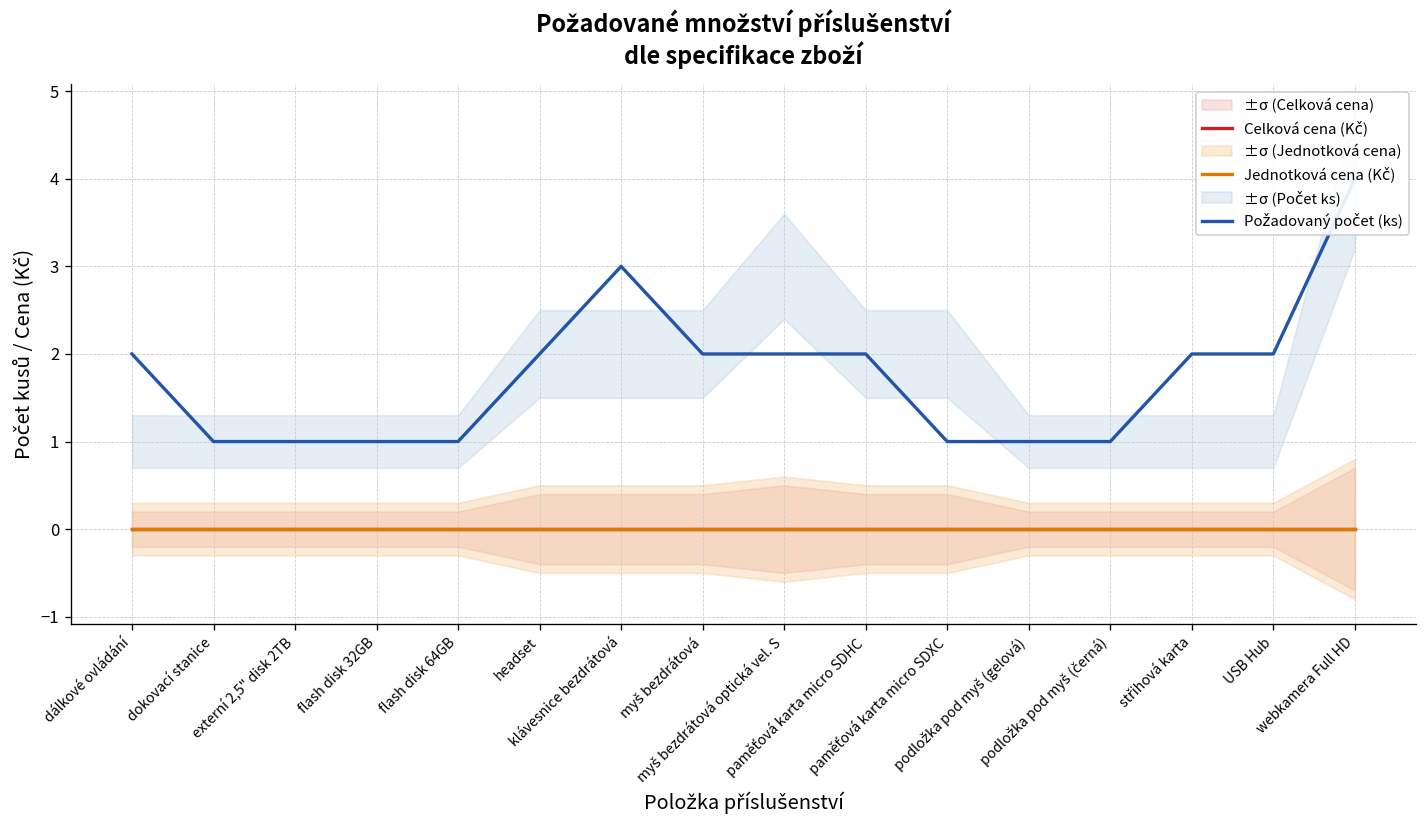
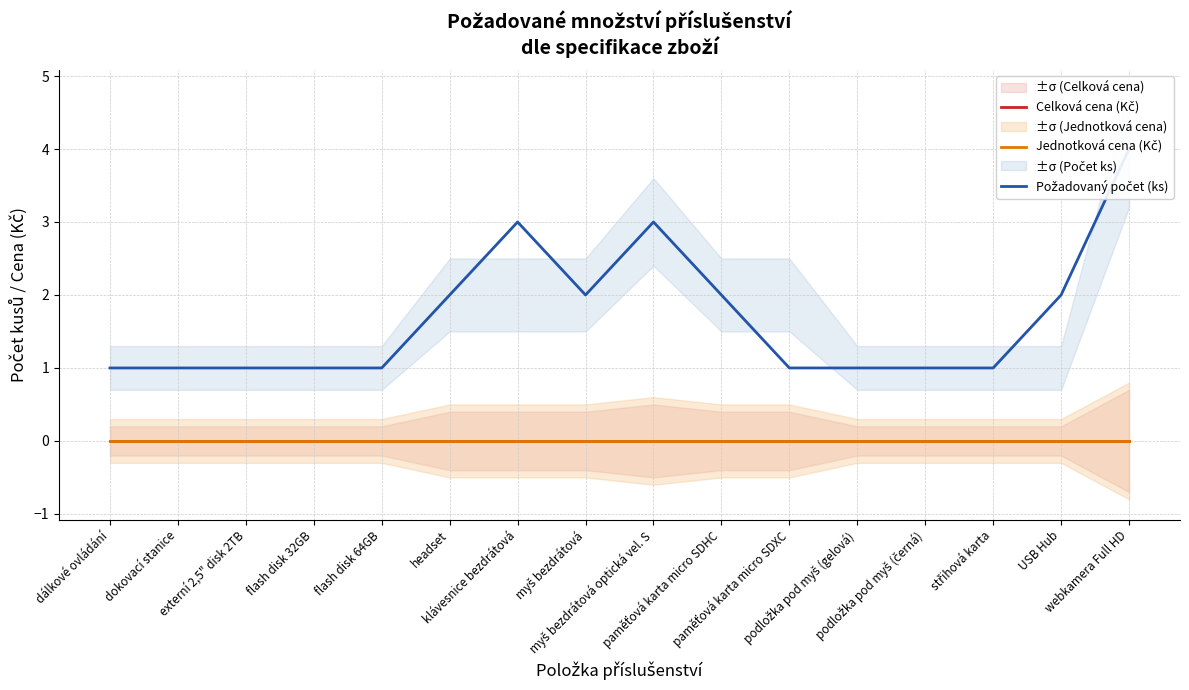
  {
    "Jednotková cena (Kč)": {
      "dálkové ovládání": 0,
      "dokovací stanice": 0,
      "externí 2,5\" disk 2TB": 0,
      "flash disk 32GB": 0,
      "flash disk 64GB": 0,
      "headset": 0,
      "klávesnice bezdrátová": 0,
      "myš bezdrátová": 0,
      "myš bezdrátová optická vel. S": 0,
      "paměťová karta micro SDHC": 0,
      "paměťová karta micro SDXC": 0,
      "podložka pod myš (gelová)": 0,
      "podložka pod myš (černá)": 0,
      "střihová karta": 0,
      "USB Hub": 0,
      "webkamera Full HD": 0
    },
    "Požadovaný počet (ks)": {
-     "dálkové ovládání": 2,
+     "dálkové ovládání": 1,
      "dokovací stanice": 1,
      "externí 2,5\" disk 2TB": 1,
      "flash disk 32GB": 1,
      "flash disk 64GB": 1,
      "headset": 2,
      "klávesnice bezdrátová": 3,
      "myš bezdrátová": 2,
-     "myš bezdrátová optická vel. S": 2,
+     "myš bezdrátová optická vel. S": 3,
      "paměťová karta micro SDHC": 2,
      "paměťová karta micro SDXC": 1,
      "podložka pod myš (gelová)": 1,
      "podložka pod myš (černá)": 1,
-     "střihová karta": 2,
+     "střihová karta": 1,
      "USB Hub": 2
    }
  }
